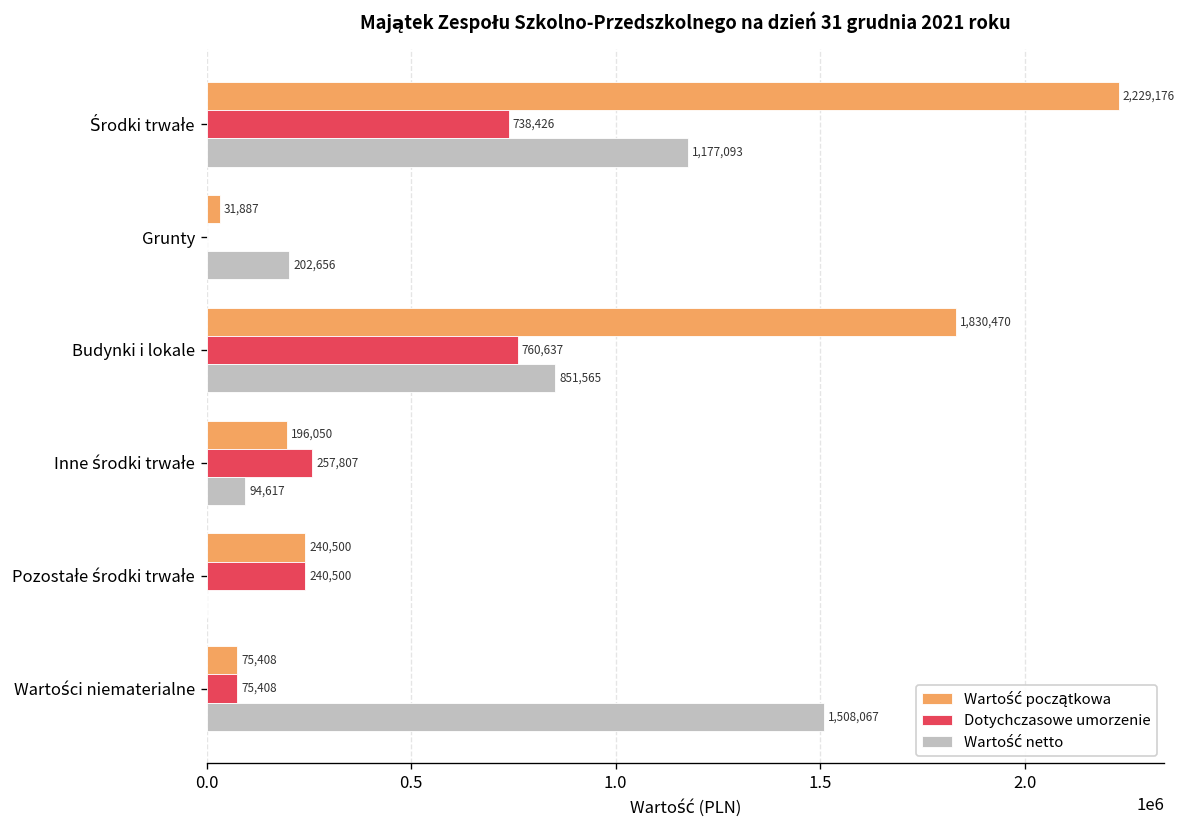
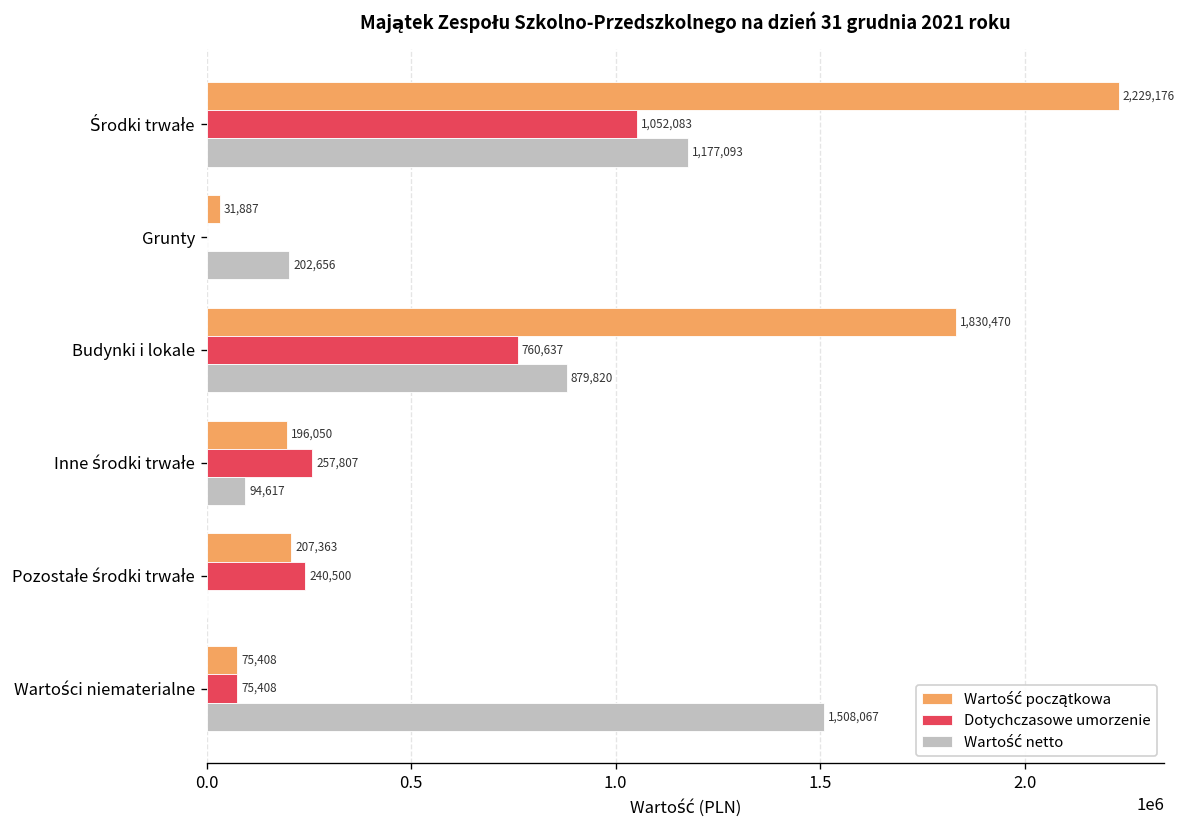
  {
    "Wartość początkowa": {
      "Środki trwałe": "2,229,176",
      "Grunty": "31,887",
      "Budynki i lokale": "1,830,470",
      "Inne środki trwałe": "196,050",
-     "Pozostałe środki trwałe": "240,500",
+     "Pozostałe środki trwałe": "207,363",
      "Wartości niematerialne": "75,408"
    },
    "Dotychczasowe umorzenie": {
-     "Środki trwałe": "738,426",
+     "Środki trwałe": "1,052,083",
      "Budynki i lokale": "760,637",
      "Inne środki trwałe": "257,807",
      "Pozostałe środki trwałe": "240,500",
      "Wartości niematerialne": "75,408"
    },
    "Wartość netto": {
      "Środki trwałe": "1,177,093",
      "Grunty": "202,656",
-     "Budynki i lokale": "851,565",
+     "Budynki i lokale": "879,820",
      "Inne środki trwałe": "94,617",
      "Wartości niematerialne": "1,508,067"
    }
  }
